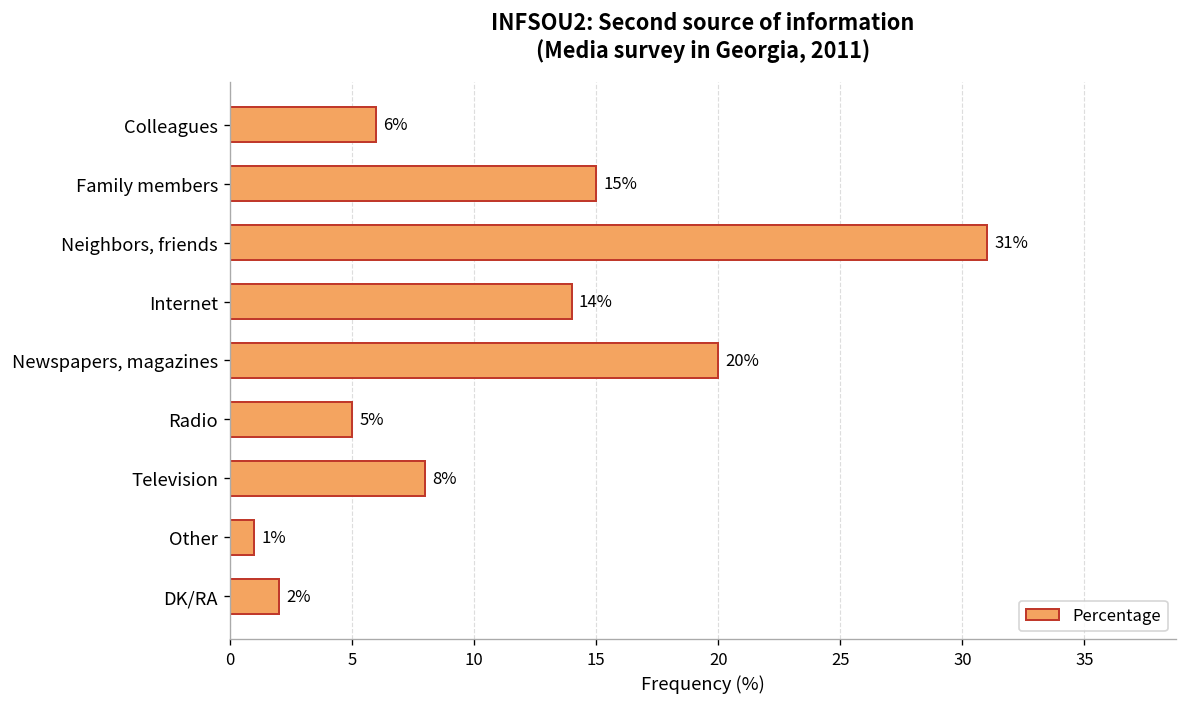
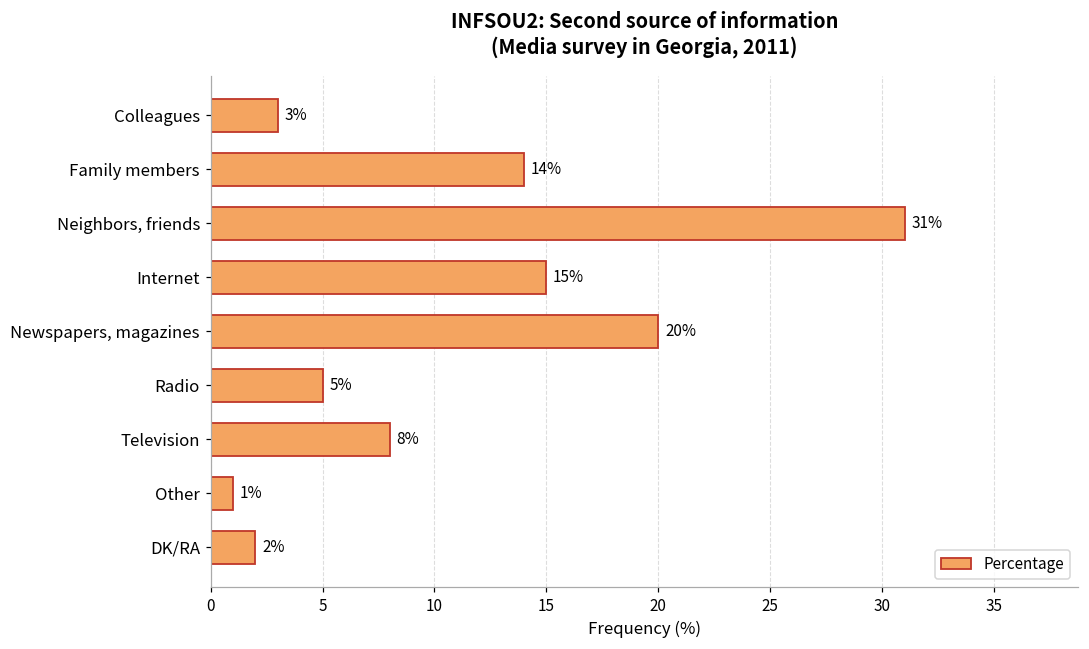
  {
-   "Colleagues": "6%",
-   "Family members": "15%",
+   "Colleagues": "3%",
+   "Family members": "14%",
    "Neighbors, friends": "31%",
-   "Internet": "14%",
+   "Internet": "15%",
    "Newspapers, magazines": "20%",
    "Radio": "5%",
    "Television": "8%",
    "Other": "1%",
    "DK/RA": "2%"
  }
